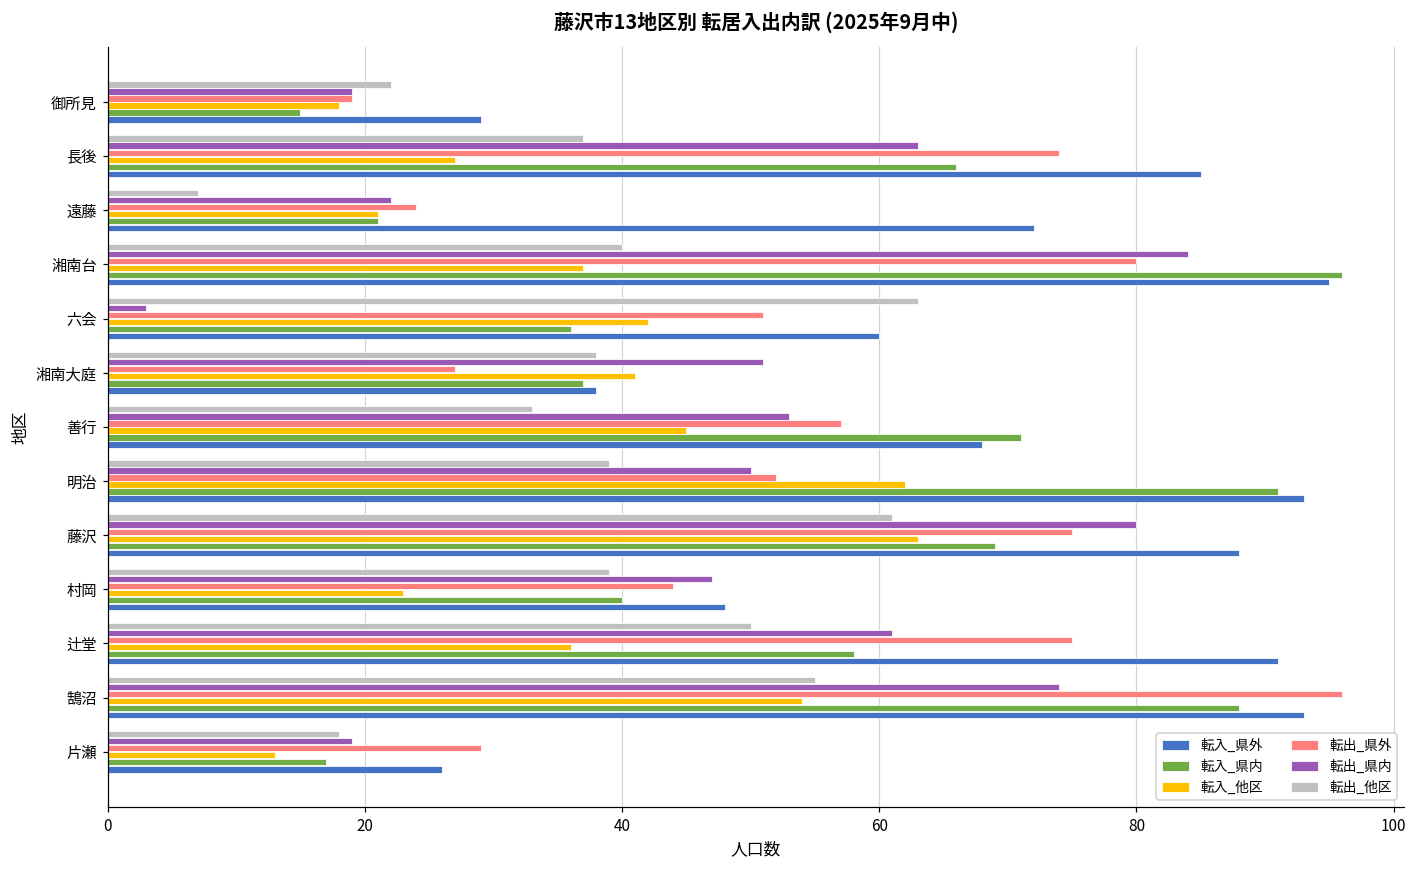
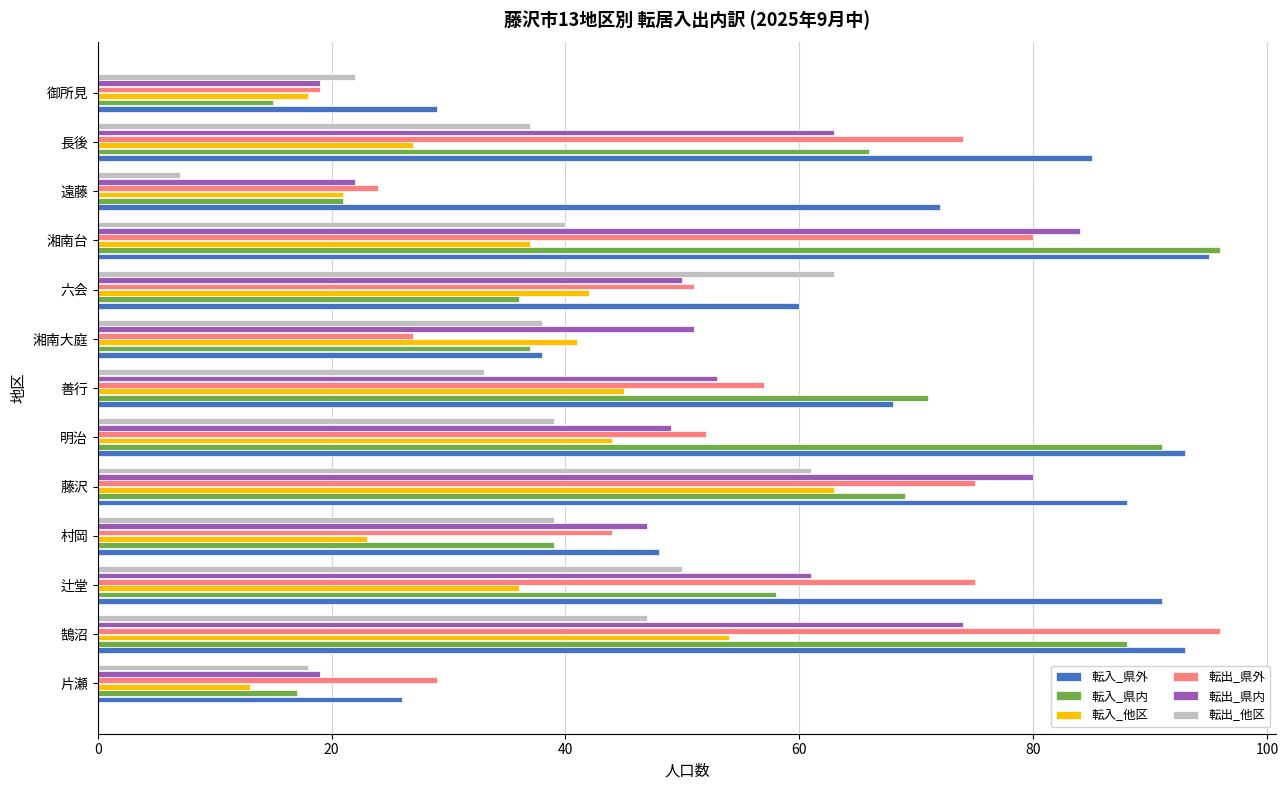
  {
    "転入_県外": {
      "御所見": 29,
      "長後": 85,
      "遠藤": 72,
      "湘南台": 95,
      "六会": 60,
      "湘南大庭": 38,
      "善行": 68,
      "明治": 93,
      "藤沢": 88,
      "村岡": 48,
      "辻堂": 91,
      "鵠沼": 93,
      "片瀬": 26
    },
    "転入_県内": {
      "御所見": 15,
      "長後": 66,
      "遠藤": 21,
      "湘南台": 96,
      "六会": 36,
      "湘南大庭": 37,
      "善行": 71,
      "明治": 91,
      "藤沢": 69,
-     "村岡": 40,
+     "村岡": 39,
      "辻堂": 58,
      "鵠沼": 88,
      "片瀬": 17
    },
    "転入_他区": {
      "御所見": 18,
      "長後": 27,
      "遠藤": 21,
      "湘南台": 37,
      "六会": 42,
      "湘南大庭": 41,
      "善行": 45,
-     "明治": 62,
+     "明治": 44,
      "藤沢": 63,
      "村岡": 23,
      "辻堂": 36,
      "鵠沼": 54,
      "片瀬": 13
    },
    "転出_県外": {
      "御所見": 19,
      "長後": 74,
      "遠藤": 24,
      "湘南台": 80,
      "六会": 51,
      "湘南大庭": 27,
      "善行": 57,
      "明治": 52,
      "藤沢": 75,
      "村岡": 44,
      "辻堂": 75,
      "鵠沼": 96,
      "片瀬": 29
    },
    "転出_県内": {
      "御所見": 19,
      "長後": 63,
      "遠藤": 22,
      "湘南台": 84,
-     "六会": 3,
+     "六会": 50,
      "湘南大庭": 51,
      "善行": 53,
-     "明治": 50,
+     "明治": 49,
      "藤沢": 80,
      "村岡": 47,
      "辻堂": 61,
      "鵠沼": 74,
      "片瀬": 19
    },
    "転出_他区": {
      "御所見": 22,
      "長後": 37,
      "遠藤": 7,
      "湘南台": 40,
      "六会": 63,
      "湘南大庭": 38,
      "善行": 33,
      "明治": 39,
      "藤沢": 61,
      "村岡": 39,
      "辻堂": 50,
-     "鵠沼": 55,
+     "鵠沼": 47,
      "片瀬": 18
    }
  }
